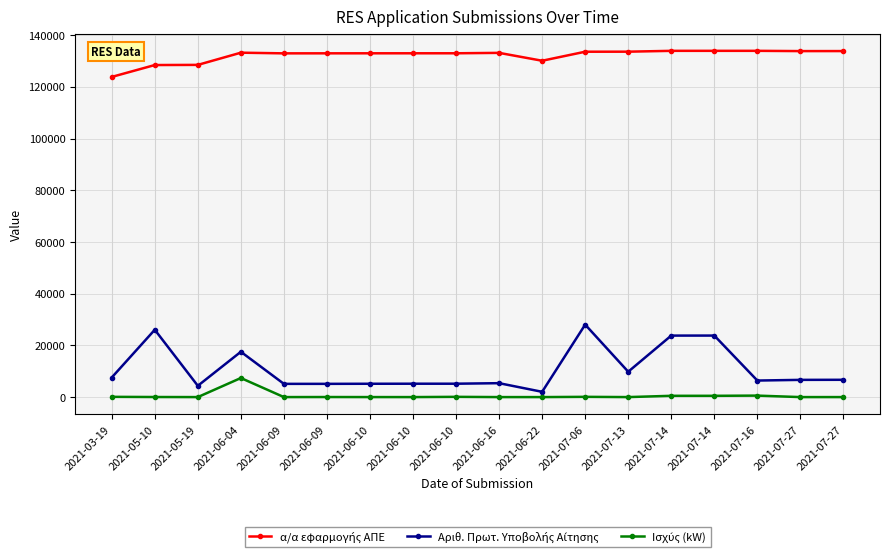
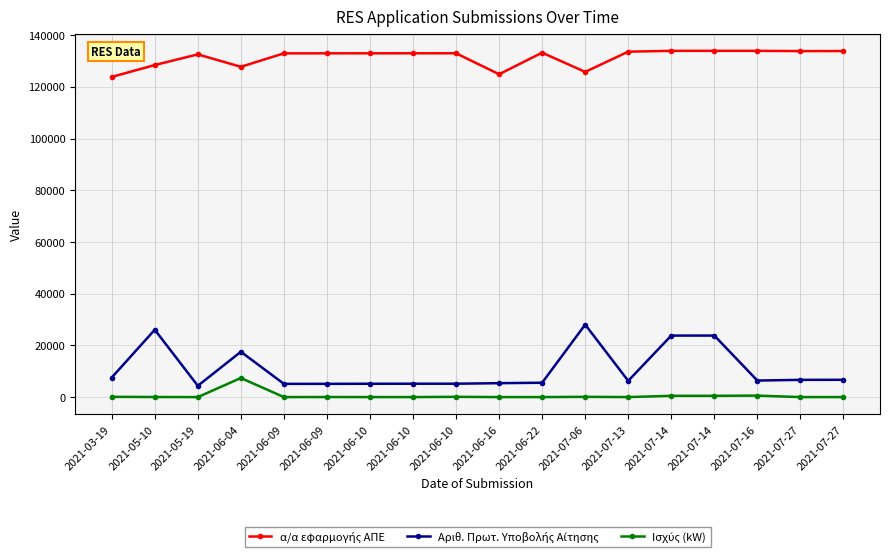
  {
    "α/α εφαρμογής ΑΠΕ": {
      "2021-03-19": 124000,
      "2021-05-10": 128000,
-     "2021-05-19": 129000,
-     "2021-06-04": 133000,
-     "2021-06-16": 133000,
-     "2021-06-22": 130000,
-     "2021-07-06": 134000,
+     "2021-05-19": 133000,
+     "2021-06-04": 128000,
+     "2021-06-16": 125000,
+     "2021-06-22": 133000,
+     "2021-07-06": 126000,
      "2021-07-13": 134000,
      "2021-07-16": 134000
    },
    "Αριθ. Πρωτ. Υποβολής Αίτησης": {
      "2021-03-19": 8000,
      "2021-05-10": 26000,
      "2021-05-19": 4000,
      "2021-06-04": 18000,
      "2021-06-16": 5000,
-     "2021-06-22": 2000,
+     "2021-06-22": 6000,
      "2021-07-06": 28000,
-     "2021-07-13": 10000,
+     "2021-07-13": 6000,
      "2021-07-16": 6000
    },
    "Ισχύς (kW)": {
      "2021-03-19": 0,
      "2021-05-10": 0,
      "2021-05-19": 0,
      "2021-06-04": 7000,
      "2021-06-16": 0,
      "2021-06-22": 0,
      "2021-07-06": 0,
      "2021-07-13": 0,
      "2021-07-16": 1000
    }
  }
